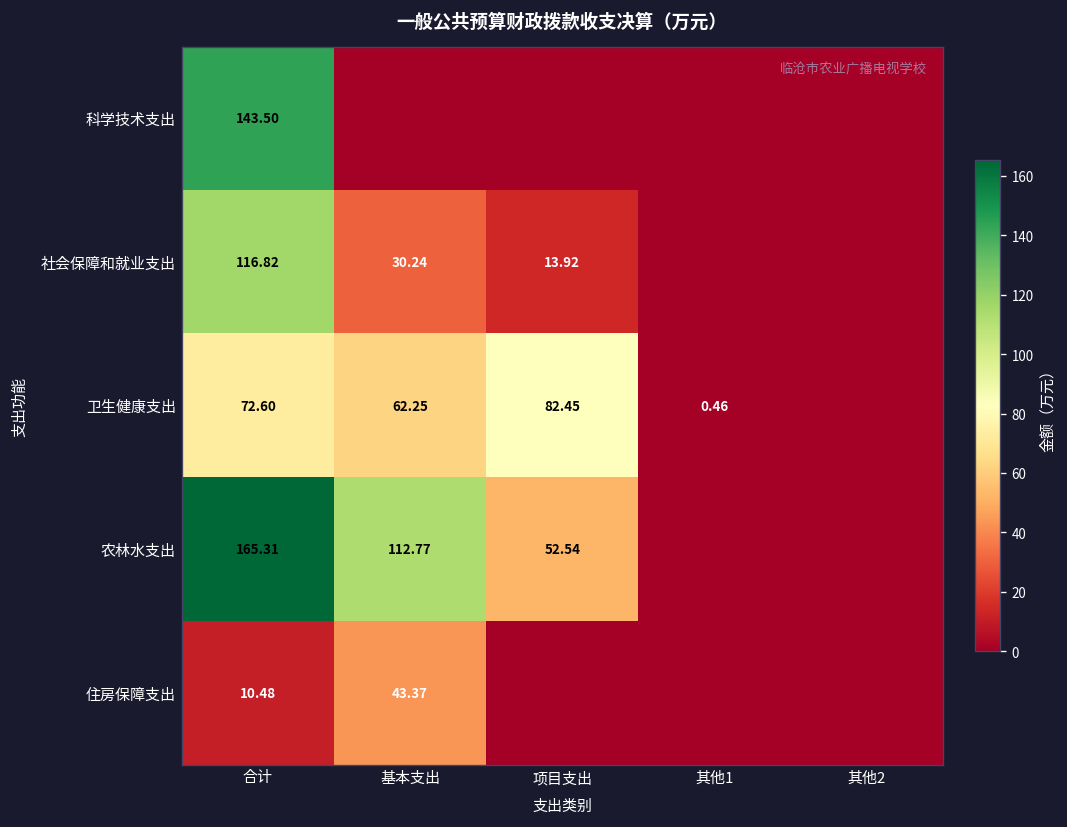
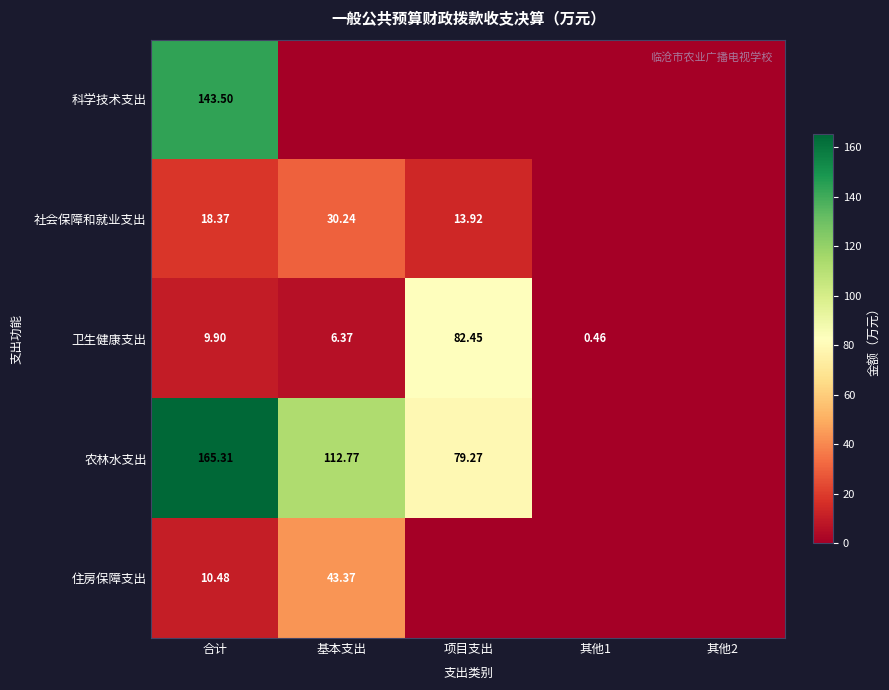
  {
    "科学技术支出": {
      "合计": 143.50
    },
    "社会保障和就业支出": {
-     "合计": 116.82,
+     "合计": 18.37,
      "基本支出": 30.24,
      "项目支出": 13.92
    },
    "卫生健康支出": {
-     "合计": 72.60,
-     "基本支出": 62.25,
+     "合计": 9.90,
+     "基本支出": 6.37,
      "项目支出": 82.45,
      "其他1": 0.46
    },
    "农林水支出": {
      "合计": 165.31,
      "基本支出": 112.77,
-     "项目支出": 52.54
+     "项目支出": 79.27
    },
    "住房保障支出": {
      "合计": 10.48,
      "基本支出": 43.37
    }
  }
